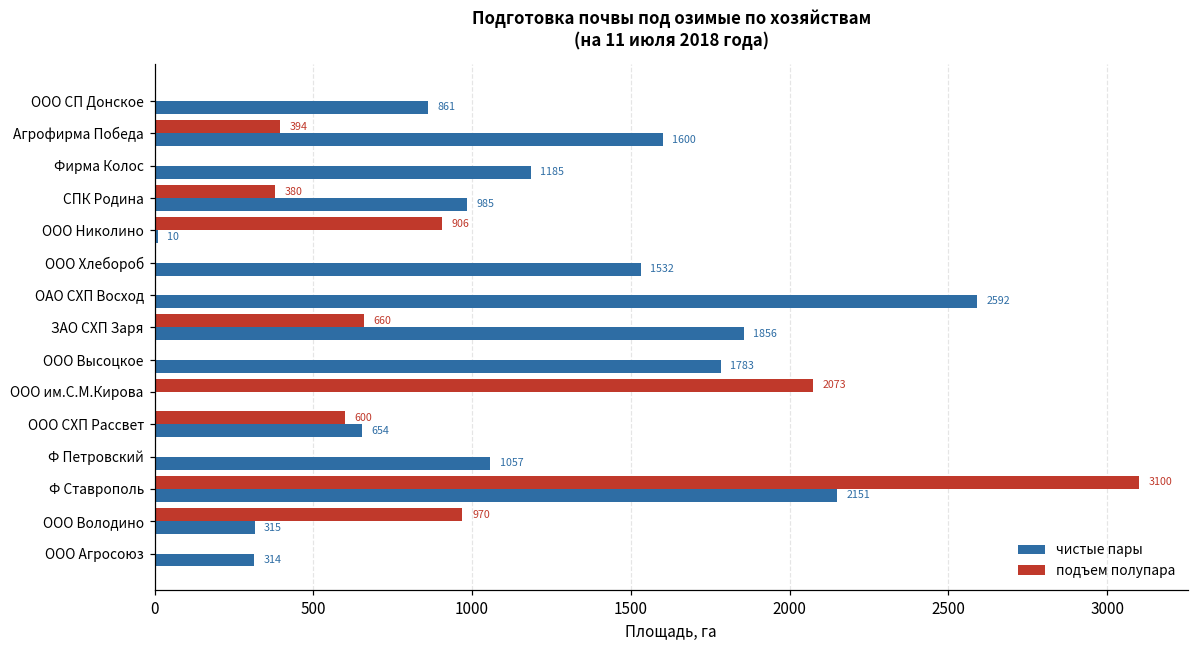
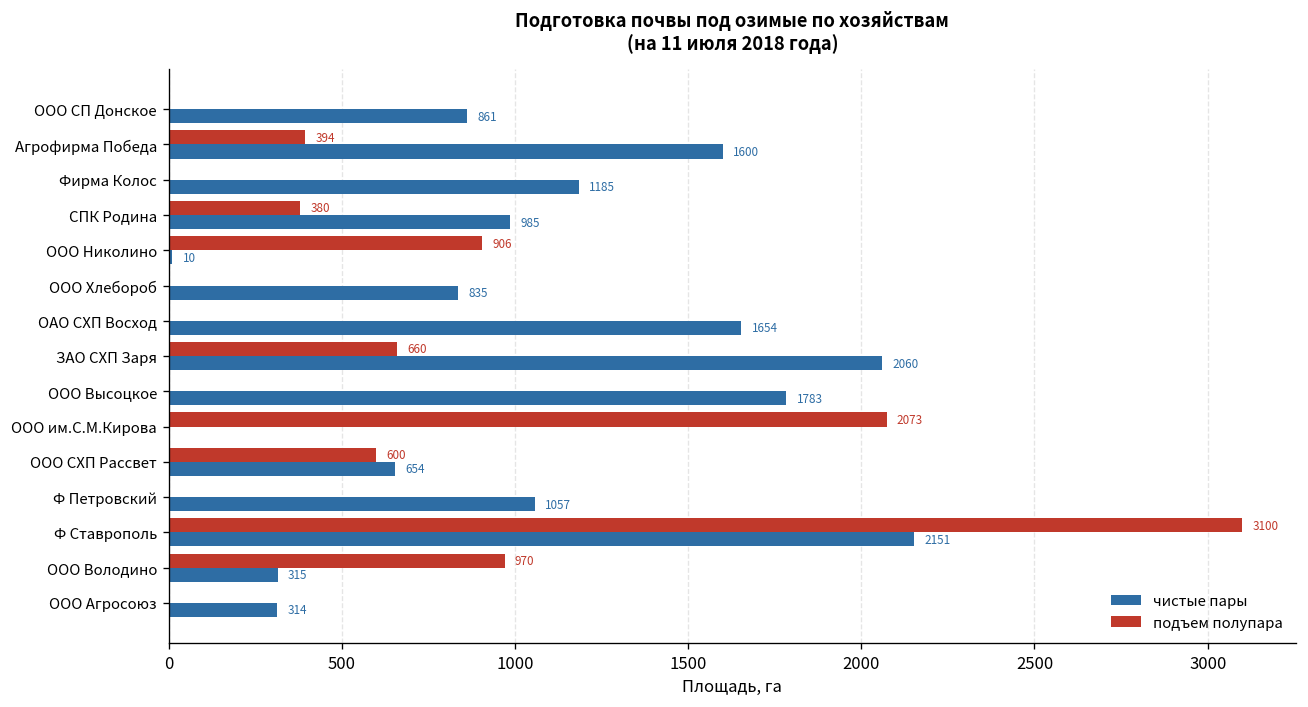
  {
    "чистые пары": {
      "ООО СП Донское": 861,
      "Агрофирма Победа": 1600,
      "Фирма Колос": 1185,
      "СПК Родина": 985,
      "ООО Николино": 10,
-     "ООО Хлебороб": 1532,
-     "ОАО СХП Восход": 2592,
-     "ЗАО СХП Заря": 1856,
+     "ООО Хлебороб": 835,
+     "ОАО СХП Восход": 1654,
+     "ЗАО СХП Заря": 2060,
      "ООО Высоцкое": 1783,
      "ООО СХП Рассвет": 654,
      "Ф Петровский": 1057,
      "Ф Ставрополь": 2151,
      "ООО Володино": 315,
      "ООО Агросоюз": 314
    },
    "подъем полупара": {
      "Агрофирма Победа": 394,
      "СПК Родина": 380,
      "ООО Николино": 906,
      "ЗАО СХП Заря": 660,
      "ООО им.С.М.Кирова": 2073,
      "ООО СХП Рассвет": 600,
      "Ф Ставрополь": 3100,
      "ООО Володино": 970
    }
  }
